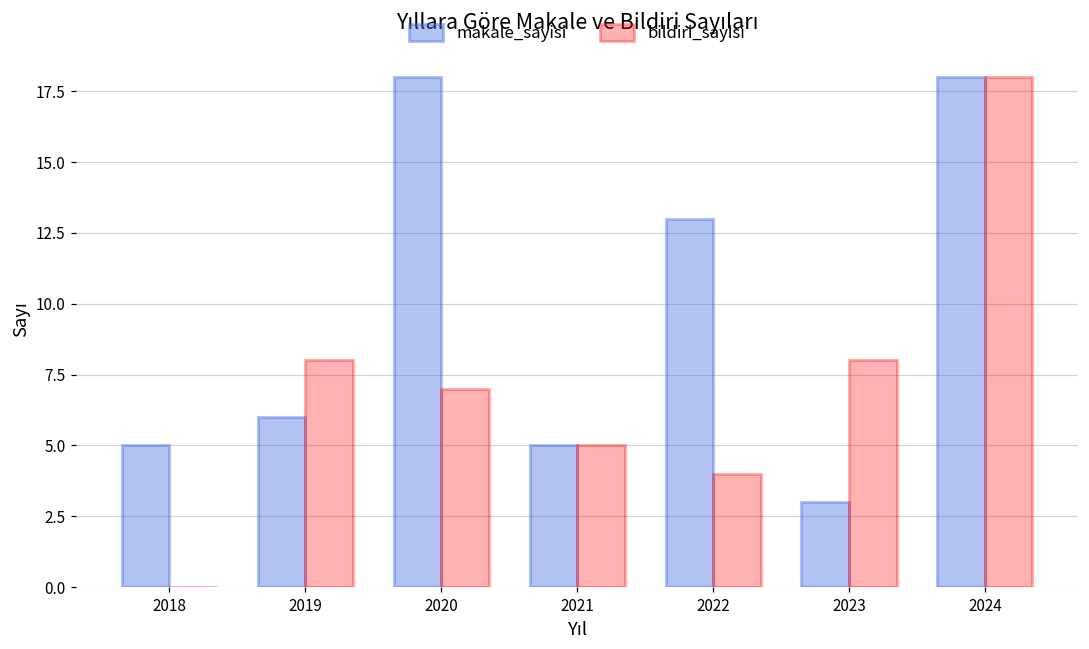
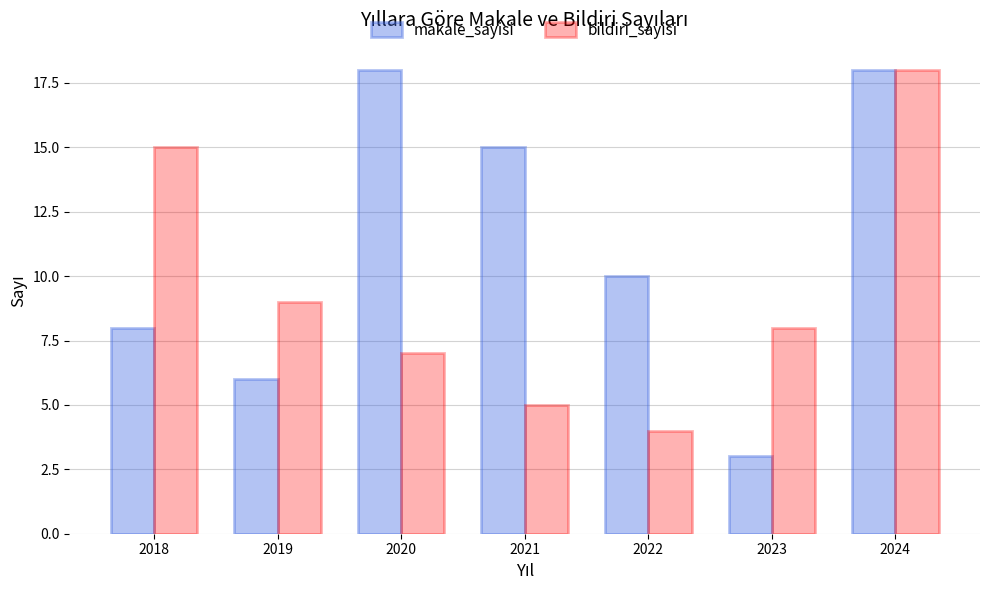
  {
    "makale_sayisi": {
-     "2018": 5,
+     "2018": 8,
      "2019": 6,
      "2020": 18,
-     "2021": 5,
-     "2022": 13,
+     "2021": 15,
+     "2022": 10,
      "2023": 3,
      "2024": 18
    },
    "bildiri_sayisi": {
-     "2018": 0,
-     "2019": 8,
+     "2018": 15,
+     "2019": 9,
      "2020": 7,
      "2021": 5,
      "2022": 4,
      "2023": 8,
      "2024": 18
    }
  }
